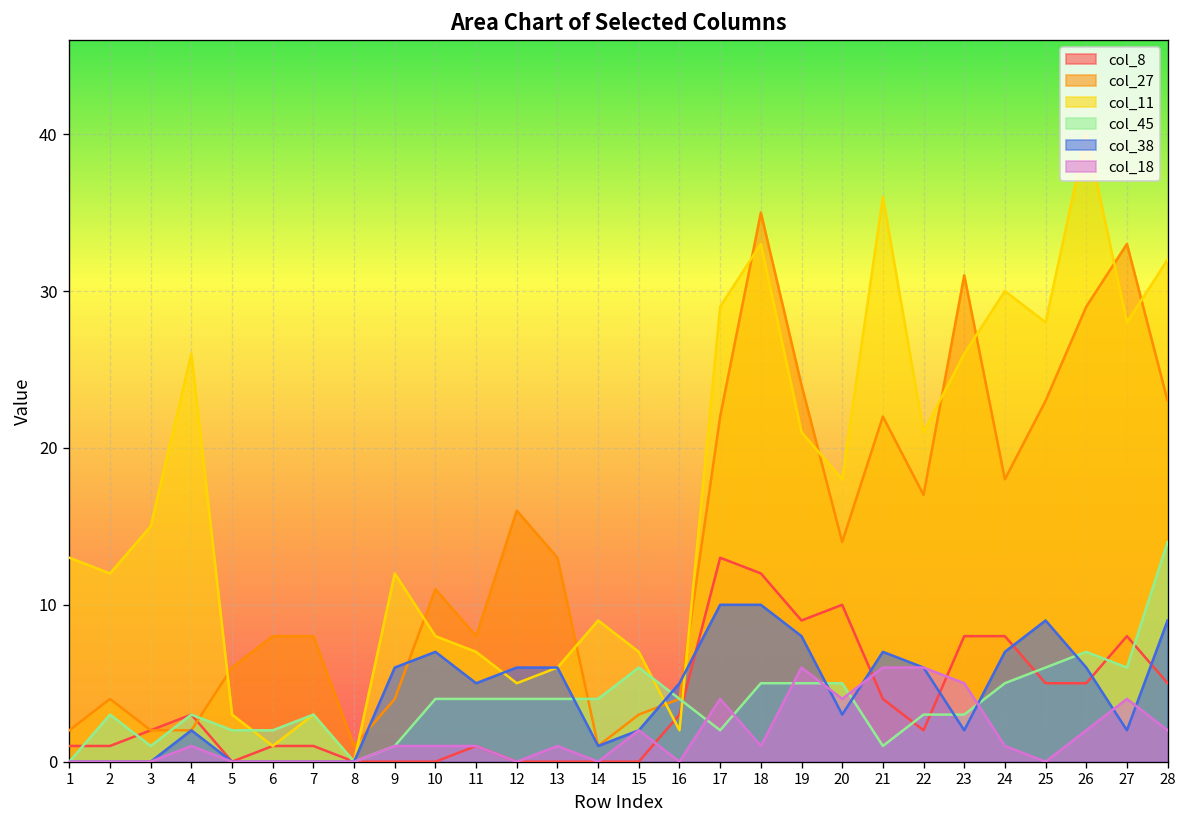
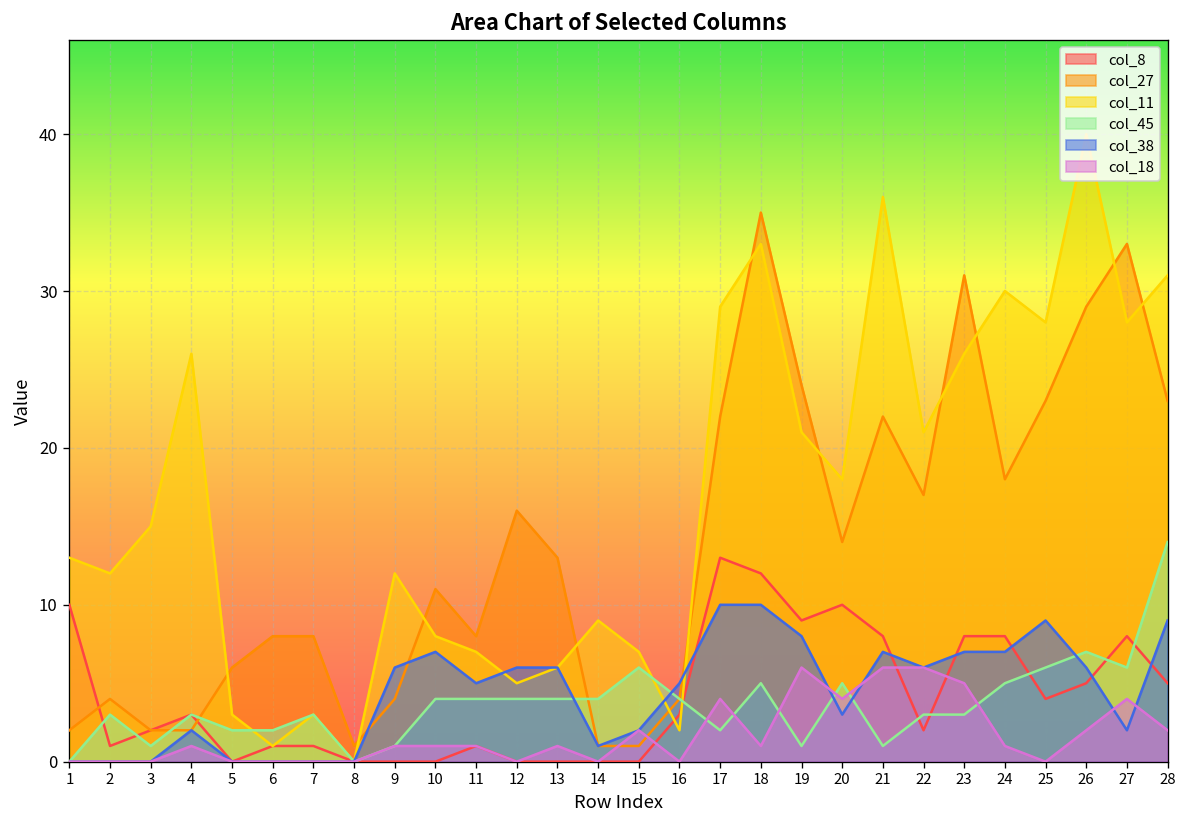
  {
    "col_8": {
-     "1": 1,
+     "1": 10,
      "2": 1,
      "7": 1,
      "9": 0,
      "10": 0,
      "13": 0,
      "15": 0,
      "16": 3,
      "17": 13,
      "18": 12,
      "19": 9,
      "20": 10,
-     "21": 4,
+     "21": 8,
      "22": 2,
      "23": 8,
      "24": 8,
-     "25": 5,
+     "25": 4,
      "26": 5,
      "27": 8,
      "28": 5
    },
    "col_27": {
      "1": 2,
      "2": 4,
      "5": 6,
      "6": 8,
      "7": 8,
      "8": 1,
      "9": 4,
      "10": 11,
      "11": 8,
      "12": 16,
      "13": 13,
-     "15": 3,
+     "15": 1,
      "17": 22,
      "18": 35,
      "19": 24,
      "20": 14,
      "21": 22,
      "22": 17,
      "23": 31,
      "24": 18,
      "25": 23,
      "26": 29,
      "27": 33,
      "28": 23
    },
    "col_11": {
      "1": 13,
      "2": 12,
      "3": 15,
      "4": 26,
      "5": 3,
      "9": 12,
      "10": 8,
      "11": 7,
      "12": 5,
      "14": 9,
      "15": 7,
      "16": 2,
      "17": 29,
      "18": 33,
      "19": 21,
      "20": 18,
      "21": 36,
      "22": 21,
      "23": 26,
      "24": 30,
      "25": 28,
      "27": 28,
-     "28": 32
+     "28": 31
    },
    "col_45": {
      "2": 3,
      "3": 1,
      "5": 2,
      "6": 2,
      "10": 4,
      "11": 4,
      "12": 4,
      "13": 4,
      "14": 4,
      "15": 6,
      "17": 2,
      "18": 5,
-     "19": 5,
+     "19": 1,
      "20": 5,
      "21": 1,
      "22": 3,
      "23": 3,
      "24": 5,
      "25": 6,
      "26": 7,
      "27": 6,
      "28": 14
    },
    "col_38": {
      "9": 6,
      "10": 7,
      "11": 5,
      "12": 6,
      "16": 5,
      "17": 10,
      "18": 10,
      "19": 8,
      "20": 3,
      "21": 7,
-     "23": 2,
+     "23": 7,
      "24": 7,
      "25": 9,
      "26": 6,
      "27": 2,
      "28": 9
    },
    "col_18": {
      "4": 1,
      "10": 1,
      "13": 1,
      "16": 0,
      "17": 4,
      "18": 1,
      "19": 6,
      "20": 4,
      "21": 6,
      "23": 5,
      "24": 1,
      "25": 0,
      "26": 2,
      "27": 4,
      "28": 2
    }
  }
